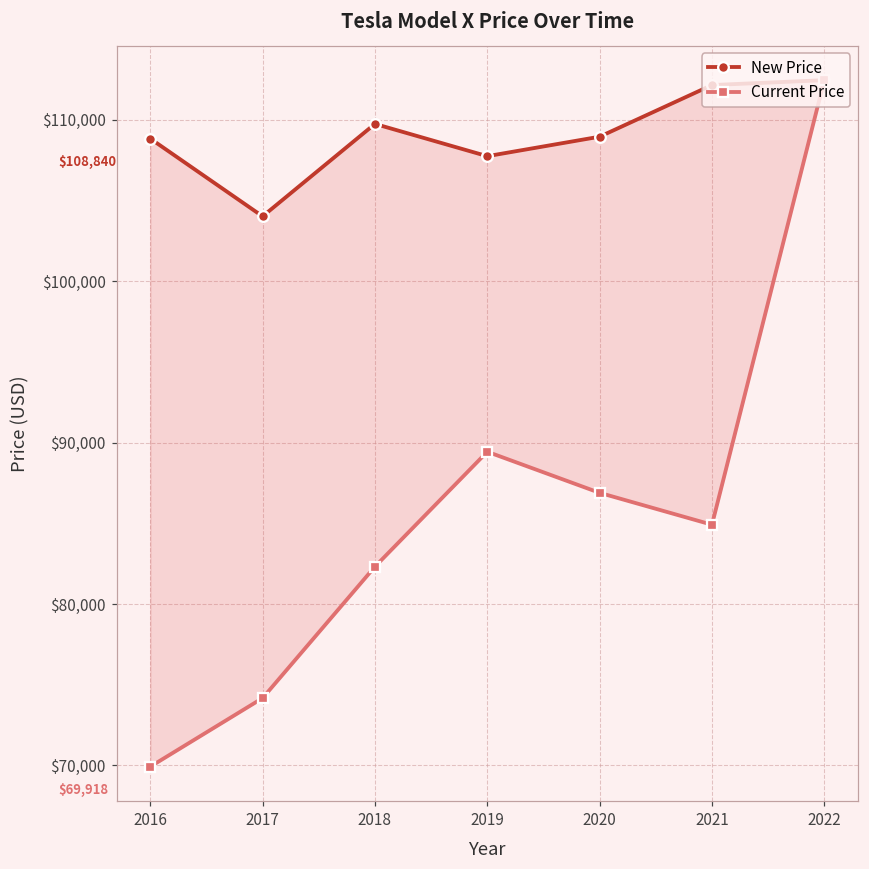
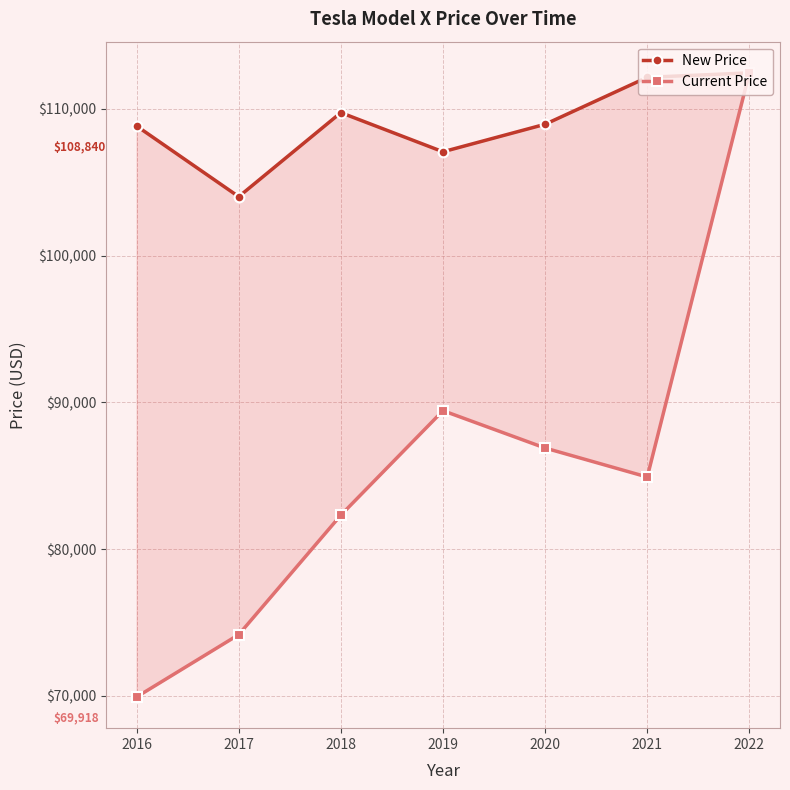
  {
    "New Price": {
      "2016": "$108,800",
      "2017": "$104,000",
      "2018": "$109,800",
-     "2019": "$107,800",
+     "2019": "$107,100",
      "2020": "$109,000"
    },
    "Current Price": {
      "2016": "$69,900",
      "2017": "$74,200",
      "2018": "$82,300",
      "2019": "$89,400",
      "2020": "$86,900",
      "2021": "$84,900"
    }
  }
